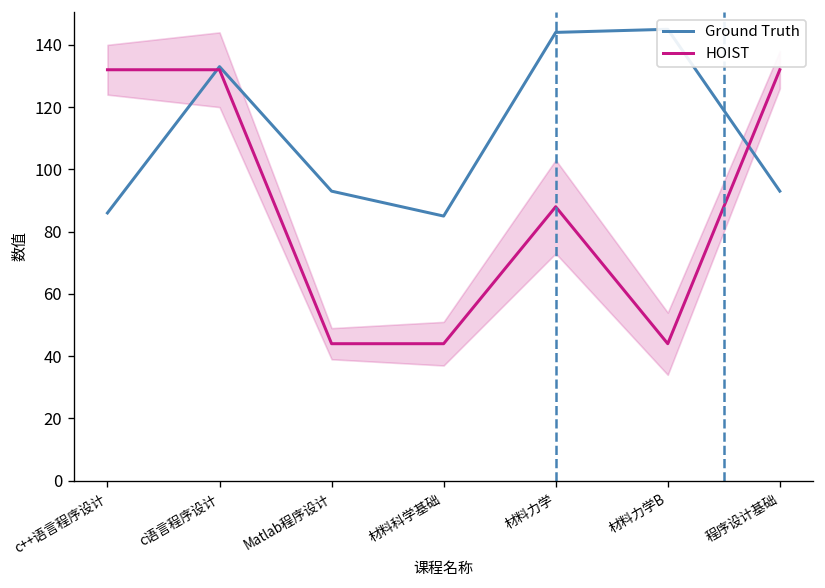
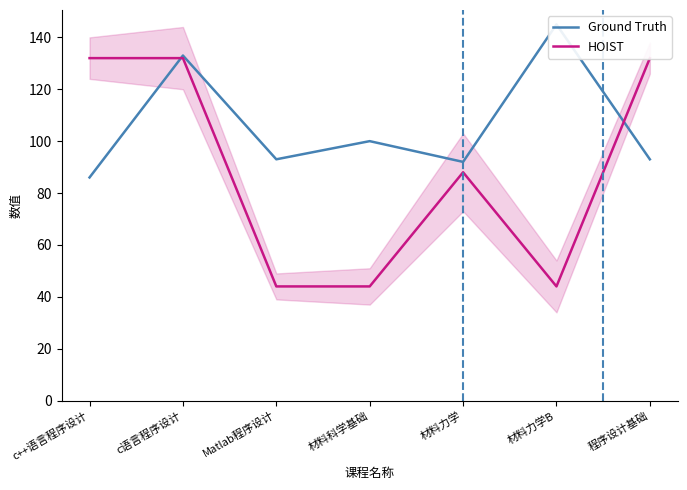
  {
    "Ground Truth": {
      "c++语言程序设计": 86,
      "c语言程序设计": 133,
      "Matlab程序设计": 93,
-     "材料科学基础": 85,
-     "材料力学": 144,
+     "材料科学基础": 100,
+     "材料力学": 92,
      "程序设计基础": 93
    }
  }
